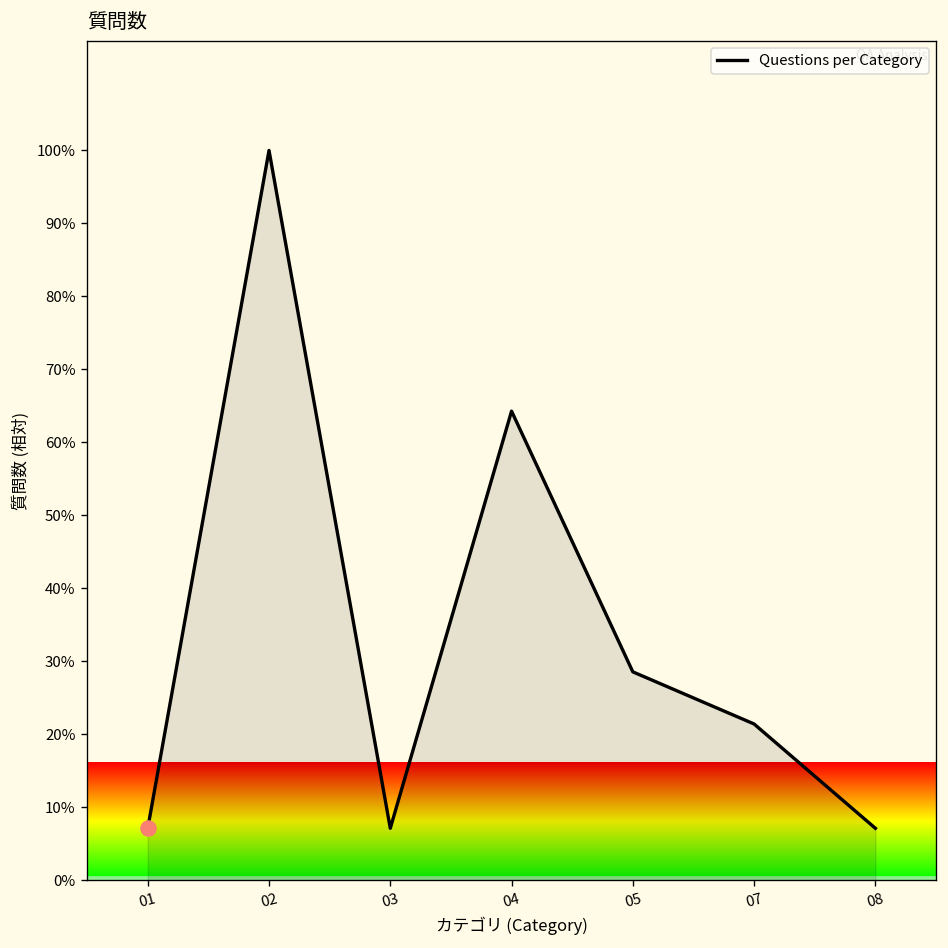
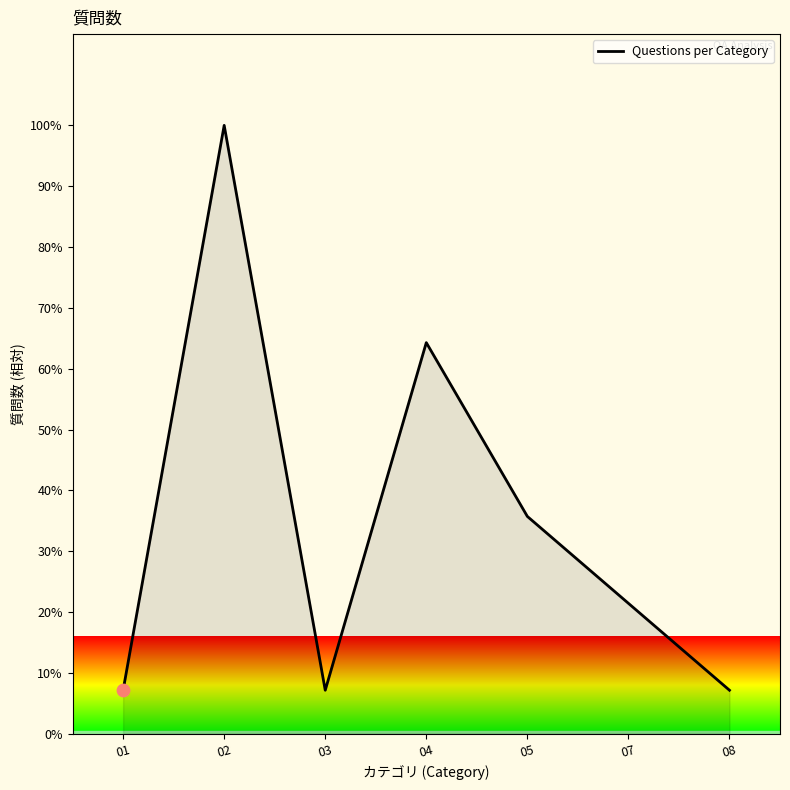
  {
    "Questions per Category": {
      "02": "100%",
      "03": "7%",
      "04": "64%",
-     "05": "29%",
+     "05": "36%",
      "07": "21%",
      "08": "7%"
    }
  }
